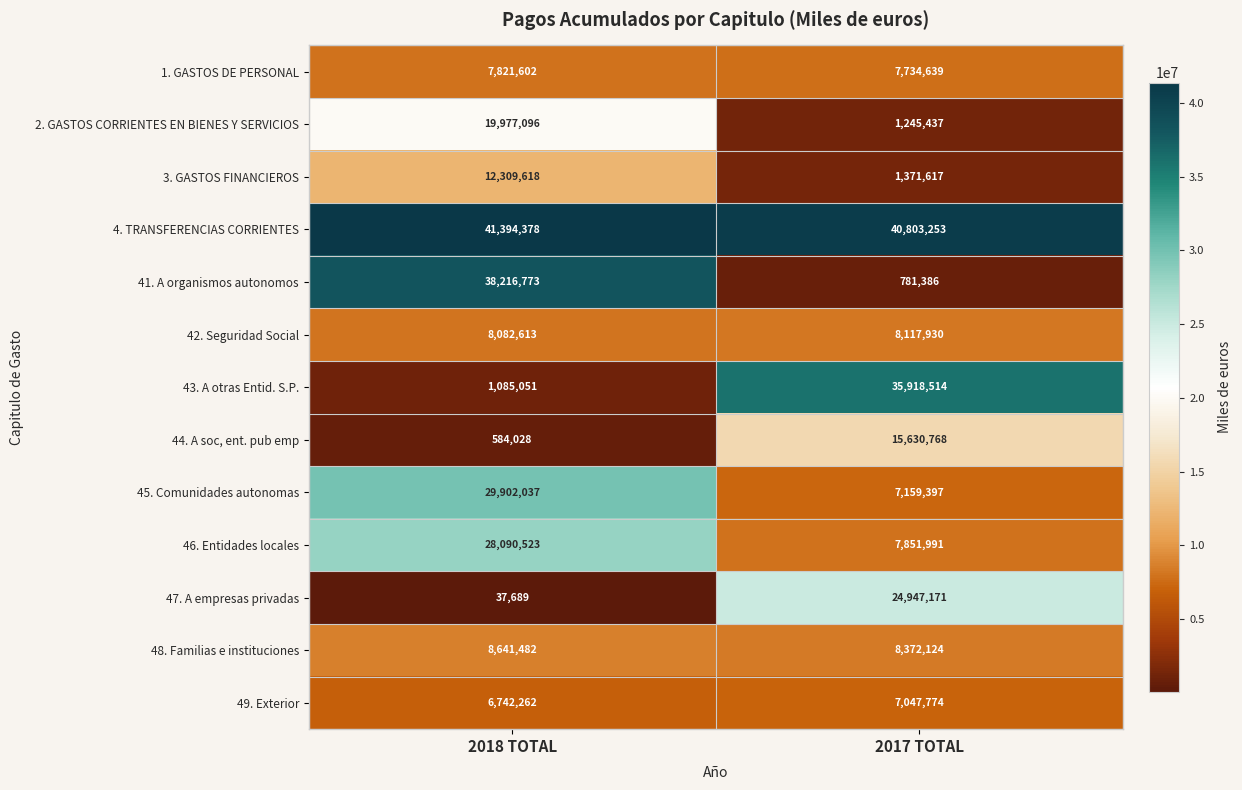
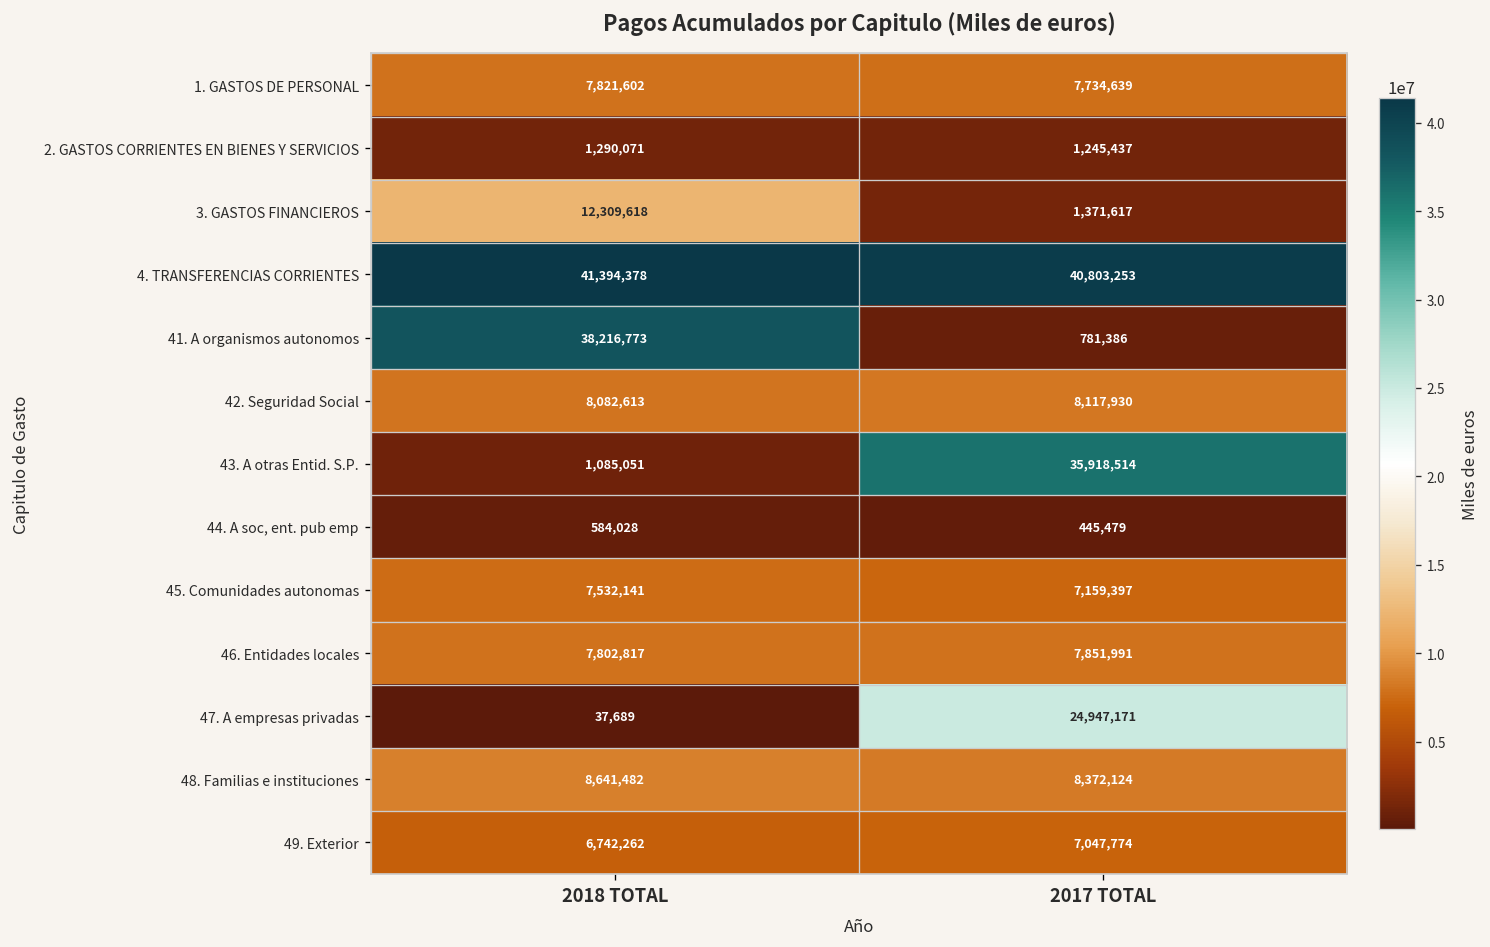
  {
    "1. GASTOS DE PERSONAL": {
      "2018 TOTAL": "7,821,602",
      "2017 TOTAL": "7,734,639"
    },
    "2. GASTOS CORRIENTES EN BIENES Y SERVICIOS": {
-     "2018 TOTAL": "19,977,096",
+     "2018 TOTAL": "1,290,071",
      "2017 TOTAL": "1,245,437"
    },
    "3. GASTOS FINANCIEROS": {
      "2018 TOTAL": "12,309,618",
      "2017 TOTAL": "1,371,617"
    },
    "4. TRANSFERENCIAS CORRIENTES": {
      "2018 TOTAL": "41,394,378",
      "2017 TOTAL": "40,803,253"
    },
    "41. A organismos autonomos": {
      "2018 TOTAL": "38,216,773",
      "2017 TOTAL": "781,386"
    },
    "42. Seguridad Social": {
      "2018 TOTAL": "8,082,613",
      "2017 TOTAL": "8,117,930"
    },
    "43. A otras Entid. S.P.": {
      "2018 TOTAL": "1,085,051",
      "2017 TOTAL": "35,918,514"
    },
    "44. A soc, ent. pub emp": {
      "2018 TOTAL": "584,028",
-     "2017 TOTAL": "15,630,768"
+     "2017 TOTAL": "445,479"
    },
    "45. Comunidades autonomas": {
-     "2018 TOTAL": "29,902,037",
+     "2018 TOTAL": "7,532,141",
      "2017 TOTAL": "7,159,397"
    },
    "46. Entidades locales": {
-     "2018 TOTAL": "28,090,523",
+     "2018 TOTAL": "7,802,817",
      "2017 TOTAL": "7,851,991"
    },
    "47. A empresas privadas": {
      "2018 TOTAL": "37,689",
      "2017 TOTAL": "24,947,171"
    },
    "48. Familias e instituciones": {
      "2018 TOTAL": "8,641,482",
      "2017 TOTAL": "8,372,124"
    },
    "49. Exterior": {
      "2018 TOTAL": "6,742,262",
      "2017 TOTAL": "7,047,774"
    }
  }
